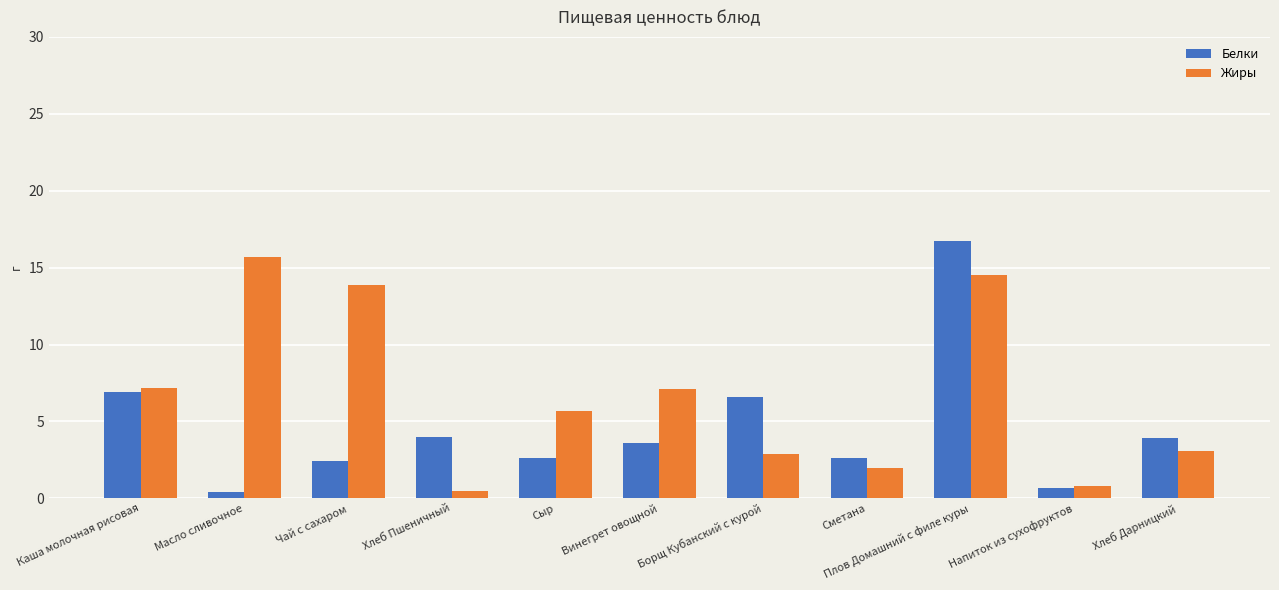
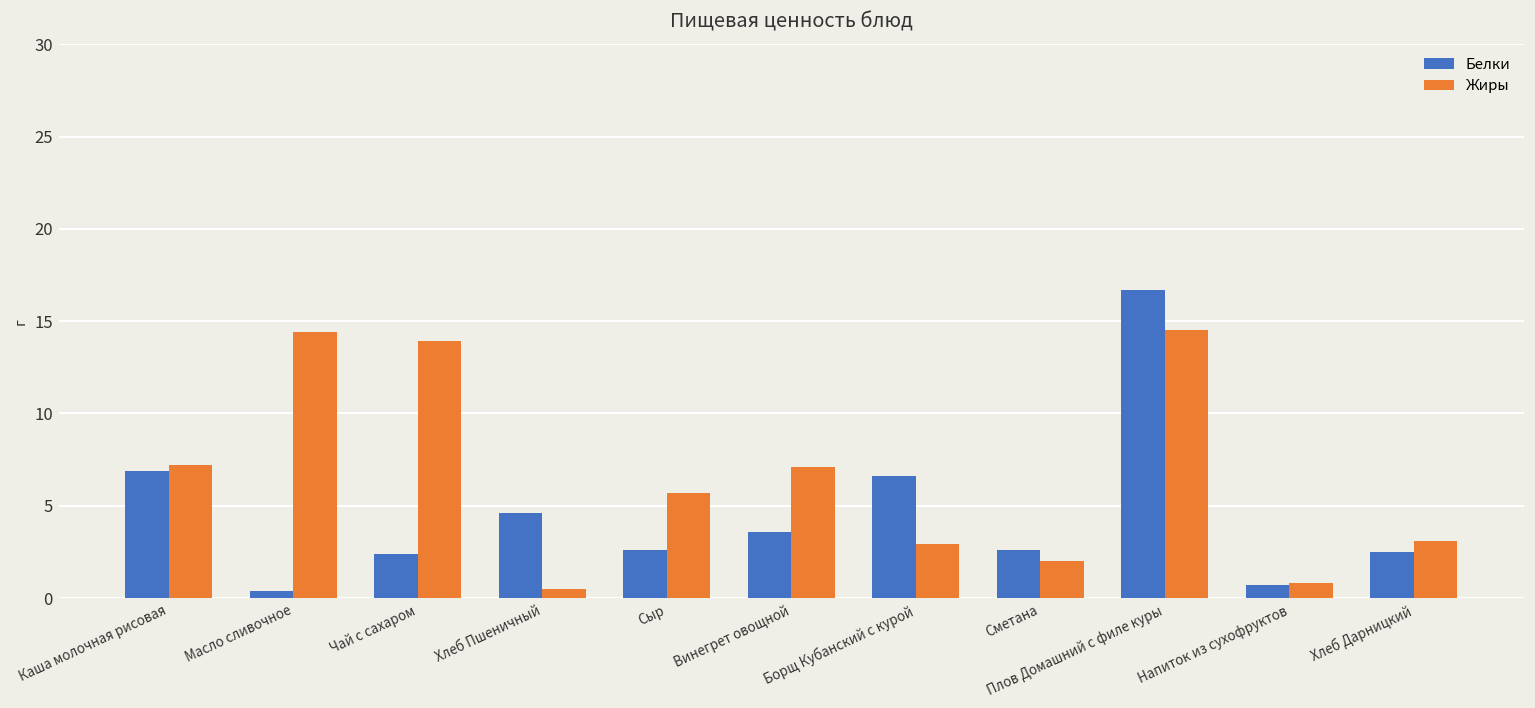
  {
    "Белки": {
      "Каша молочная рисовая": 6.9,
      "Масло сливочное": 0.4,
      "Чай с сахаром": 2.4,
-     "Хлеб Пшеничный": 4.0,
+     "Хлеб Пшеничный": 4.6,
      "Сыр": 2.6,
      "Винегрет овощной": 3.6,
      "Борщ Кубанский с курой": 6.6,
      "Сметана": 2.6,
      "Плов Домашний с филе куры": 16.7,
      "Напиток из сухофруктов": 0.7,
-     "Хлеб Дарницкий": 3.9
+     "Хлеб Дарницкий": 2.5
    },
    "Жиры": {
      "Каша молочная рисовая": 7.2,
-     "Масло сливочное": 15.7,
+     "Масло сливочное": 14.4,
      "Чай с сахаром": 13.9,
      "Хлеб Пшеничный": 0.5,
      "Сыр": 5.7,
      "Винегрет овощной": 7.1,
      "Борщ Кубанский с курой": 2.9,
      "Сметана": 2.0,
      "Плов Домашний с филе куры": 14.5,
      "Напиток из сухофруктов": 0.8,
      "Хлеб Дарницкий": 3.1
    }
  }
